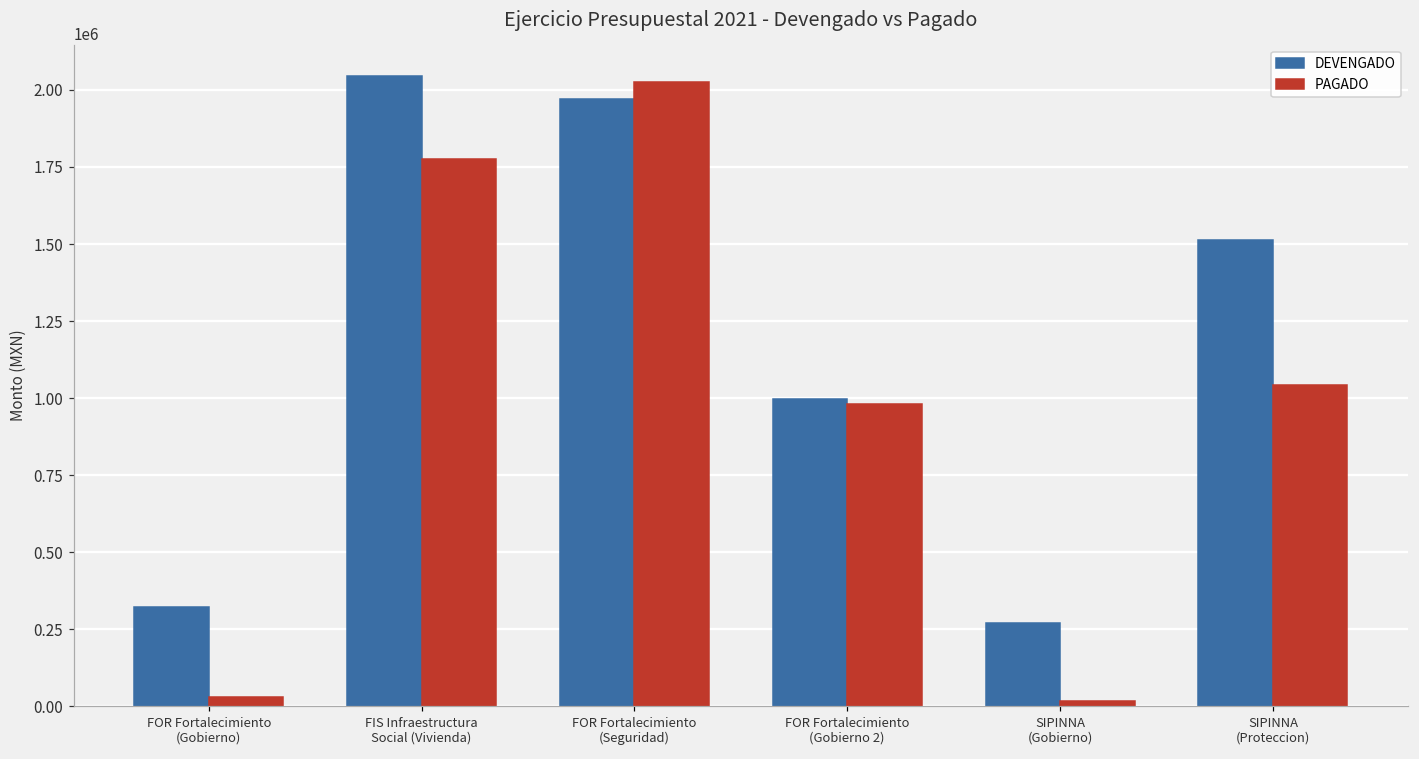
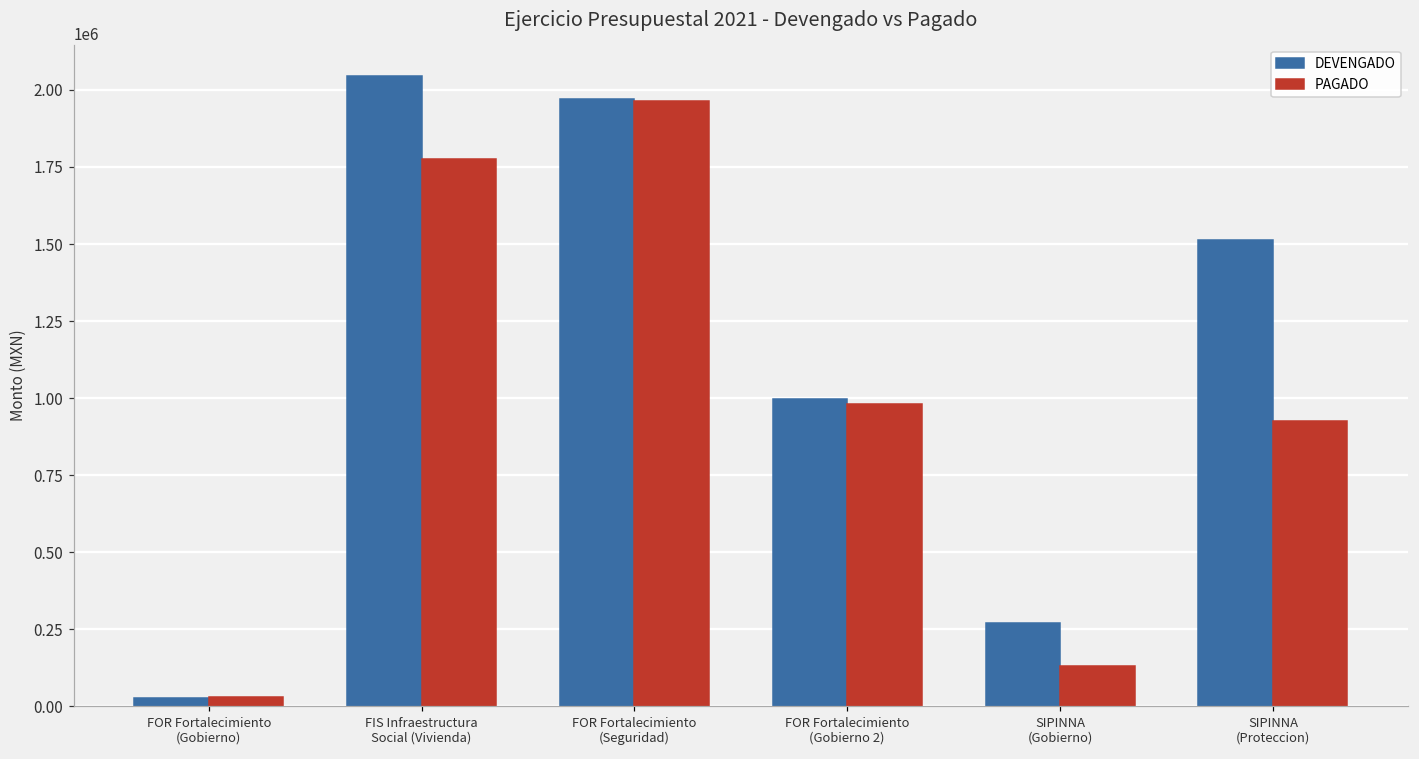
  {
    "DEVENGADO": {
-     "FOR Fortalecimiento (Gobierno)": 320000,
+     "FOR Fortalecimiento (Gobierno)": 30000,
      "FIS Infraestructura Social (Vivienda)": 2040000,
      "FOR Fortalecimiento (Seguridad)": 1970000,
      "FOR Fortalecimiento (Gobierno 2)": 1000000,
      "SIPINNA (Gobierno)": 270000,
      "SIPINNA (Proteccion)": 1510000
    },
    "PAGADO": {
      "FOR Fortalecimiento (Gobierno)": 30000,
      "FIS Infraestructura Social (Vivienda)": 1780000,
-     "FOR Fortalecimiento (Seguridad)": 2030000,
+     "FOR Fortalecimiento (Seguridad)": 1960000,
      "FOR Fortalecimiento (Gobierno 2)": 980000,
-     "SIPINNA (Gobierno)": 20000,
-     "SIPINNA (Proteccion)": 1040000
+     "SIPINNA (Gobierno)": 130000,
+     "SIPINNA (Proteccion)": 930000
    }
  }
